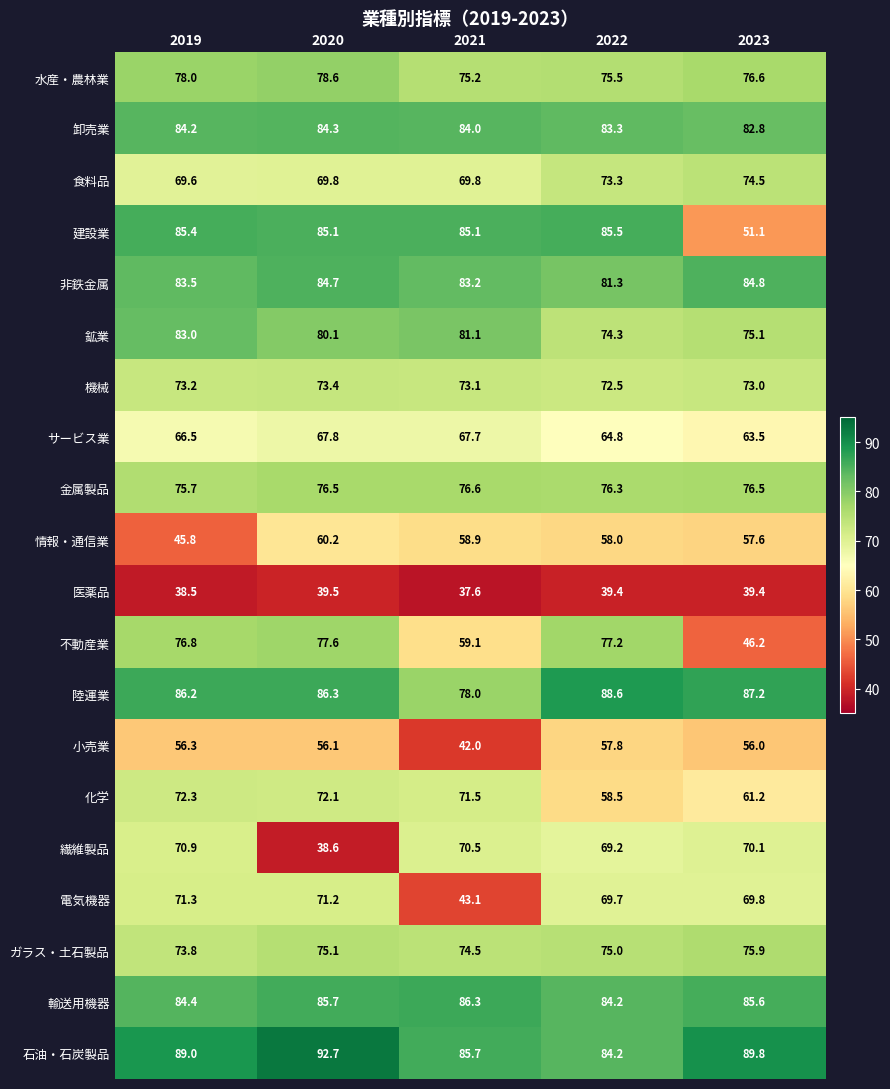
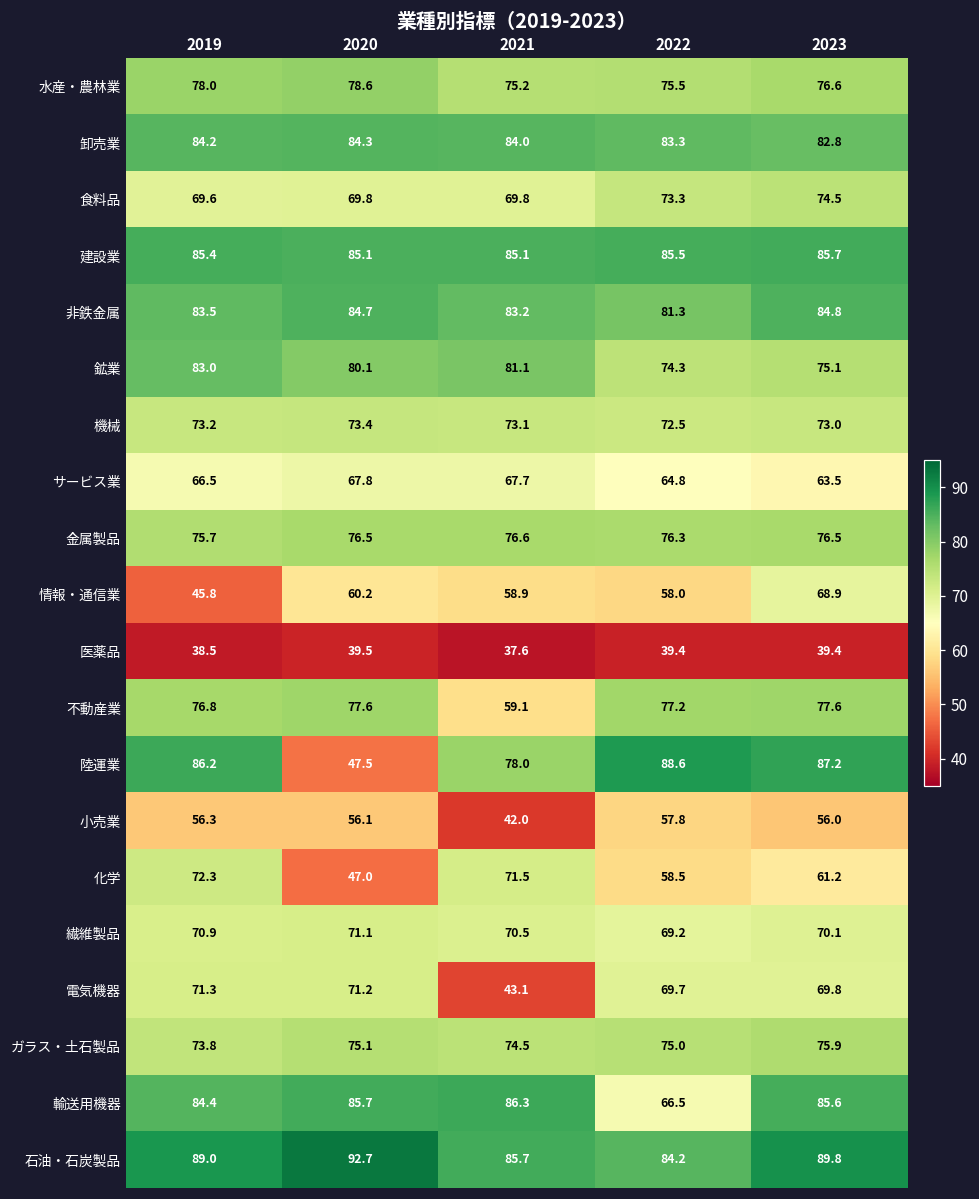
  {
    "水産・農林業": {
      "2019": 78.0,
      "2020": 78.6,
      "2021": 75.2,
      "2022": 75.5,
      "2023": 76.6
    },
    "卸売業": {
      "2019": 84.2,
      "2020": 84.3,
      "2021": 84.0,
      "2022": 83.3,
      "2023": 82.8
    },
    "食料品": {
      "2019": 69.6,
      "2020": 69.8,
      "2021": 69.8,
      "2022": 73.3,
      "2023": 74.5
    },
    "建設業": {
      "2019": 85.4,
      "2020": 85.1,
      "2021": 85.1,
      "2022": 85.5,
-     "2023": 51.1
+     "2023": 85.7
    },
    "非鉄金属": {
      "2019": 83.5,
      "2020": 84.7,
      "2021": 83.2,
      "2022": 81.3,
      "2023": 84.8
    },
    "鉱業": {
      "2019": 83.0,
      "2020": 80.1,
      "2021": 81.1,
      "2022": 74.3,
      "2023": 75.1
    },
    "機械": {
      "2019": 73.2,
      "2020": 73.4,
      "2021": 73.1,
      "2022": 72.5,
      "2023": 73.0
    },
    "サービス業": {
      "2019": 66.5,
      "2020": 67.8,
      "2021": 67.7,
      "2022": 64.8,
      "2023": 63.5
    },
    "金属製品": {
      "2019": 75.7,
      "2020": 76.5,
      "2021": 76.6,
      "2022": 76.3,
      "2023": 76.5
    },
    "情報・通信業": {
      "2019": 45.8,
      "2020": 60.2,
      "2021": 58.9,
      "2022": 58.0,
-     "2023": 57.6
+     "2023": 68.9
    },
    "医薬品": {
      "2019": 38.5,
      "2020": 39.5,
      "2021": 37.6,
      "2022": 39.4,
      "2023": 39.4
    },
    "不動産業": {
      "2019": 76.8,
      "2020": 77.6,
      "2021": 59.1,
      "2022": 77.2,
-     "2023": 46.2
+     "2023": 77.6
    },
    "陸運業": {
      "2019": 86.2,
-     "2020": 86.3,
+     "2020": 47.5,
      "2021": 78.0,
      "2022": 88.6,
      "2023": 87.2
    },
    "小売業": {
      "2019": 56.3,
      "2020": 56.1,
      "2021": 42.0,
      "2022": 57.8,
      "2023": 56.0
    },
    "化学": {
      "2019": 72.3,
-     "2020": 72.1,
+     "2020": 47.0,
      "2021": 71.5,
      "2022": 58.5,
      "2023": 61.2
    },
    "繊維製品": {
      "2019": 70.9,
-     "2020": 38.6,
+     "2020": 71.1,
      "2021": 70.5,
      "2022": 69.2,
      "2023": 70.1
    },
    "電気機器": {
      "2019": 71.3,
      "2020": 71.2,
      "2021": 43.1,
      "2022": 69.7,
      "2023": 69.8
    },
    "ガラス・土石製品": {
      "2019": 73.8,
      "2020": 75.1,
      "2021": 74.5,
      "2022": 75.0,
      "2023": 75.9
    },
    "輸送用機器": {
      "2019": 84.4,
      "2020": 85.7,
      "2021": 86.3,
-     "2022": 84.2,
+     "2022": 66.5,
      "2023": 85.6
    },
    "石油・石炭製品": {
      "2019": 89.0,
      "2020": 92.7,
      "2021": 85.7,
      "2022": 84.2,
      "2023": 89.8
    }
  }
